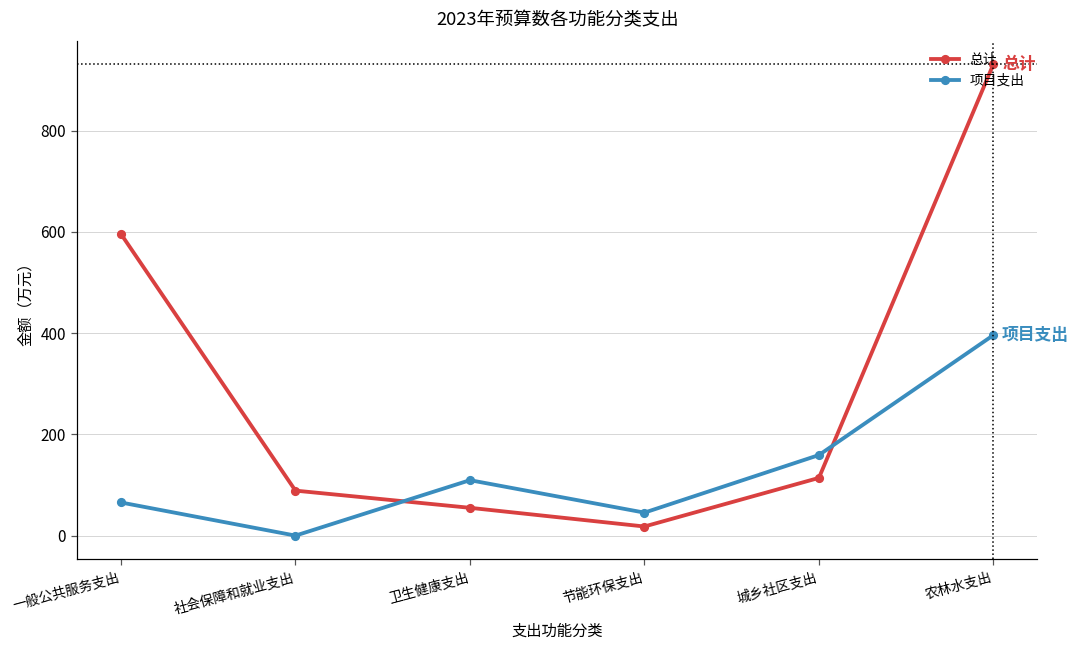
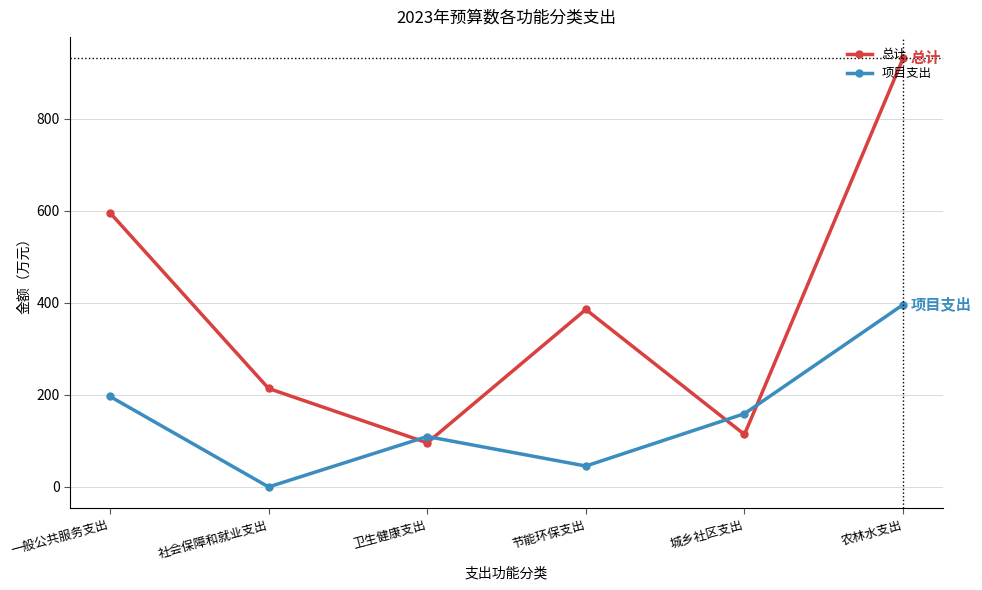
  {
    "总计": {
      "一般公共服务支出": 600,
-     "社会保障和就业支出": 90,
-     "卫生健康支出": 50,
-     "节能环保支出": 20,
+     "社会保障和就业支出": 210,
+     "卫生健康支出": 100,
+     "节能环保支出": 390,
      "城乡社区支出": 110,
      "农林水支出": 930
    },
    "项目支出": {
-     "一般公共服务支出": 70,
+     "一般公共服务支出": 200,
      "社会保障和就业支出": 0,
      "卫生健康支出": 110,
      "节能环保支出": 50,
      "城乡社区支出": 160,
      "农林水支出": 400
    }
  }
